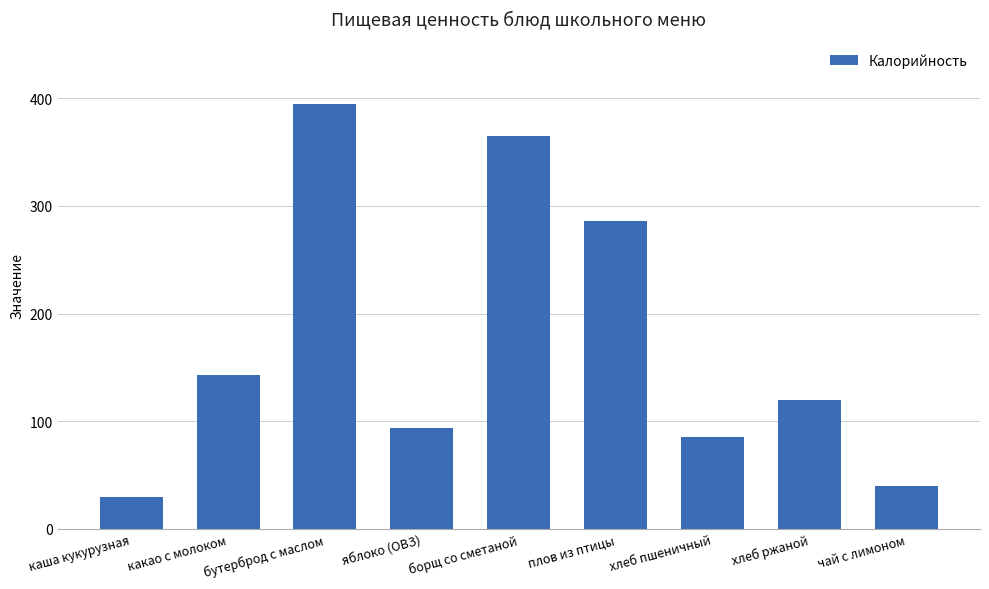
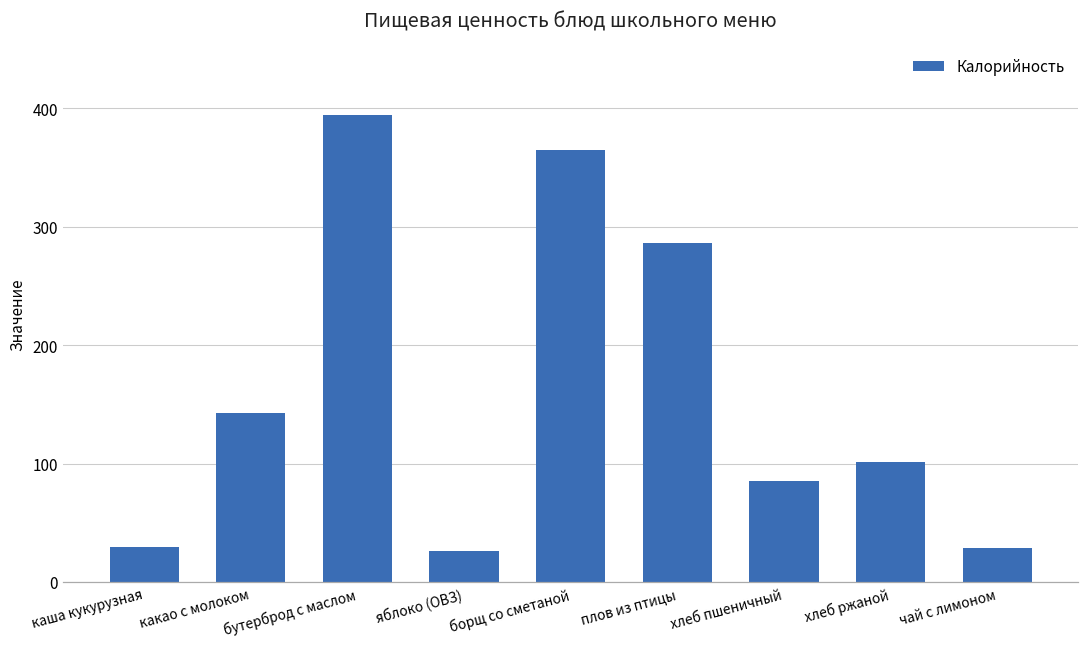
  {
    "каша кукурузная": 30,
    "какао с молоком": 143,
    "бутерброд с маслом": 394,
-   "яблоко (ОВЗ)": 94,
+   "яблоко (ОВЗ)": 26,
    "борщ со сметаной": 365,
    "плов из птицы": 286,
    "хлеб пшеничный": 85,
-   "хлеб ржаной": 120,
-   "чай с лимоном": 39
+   "хлеб ржаной": 101,
+   "чай с лимоном": 29
  }
